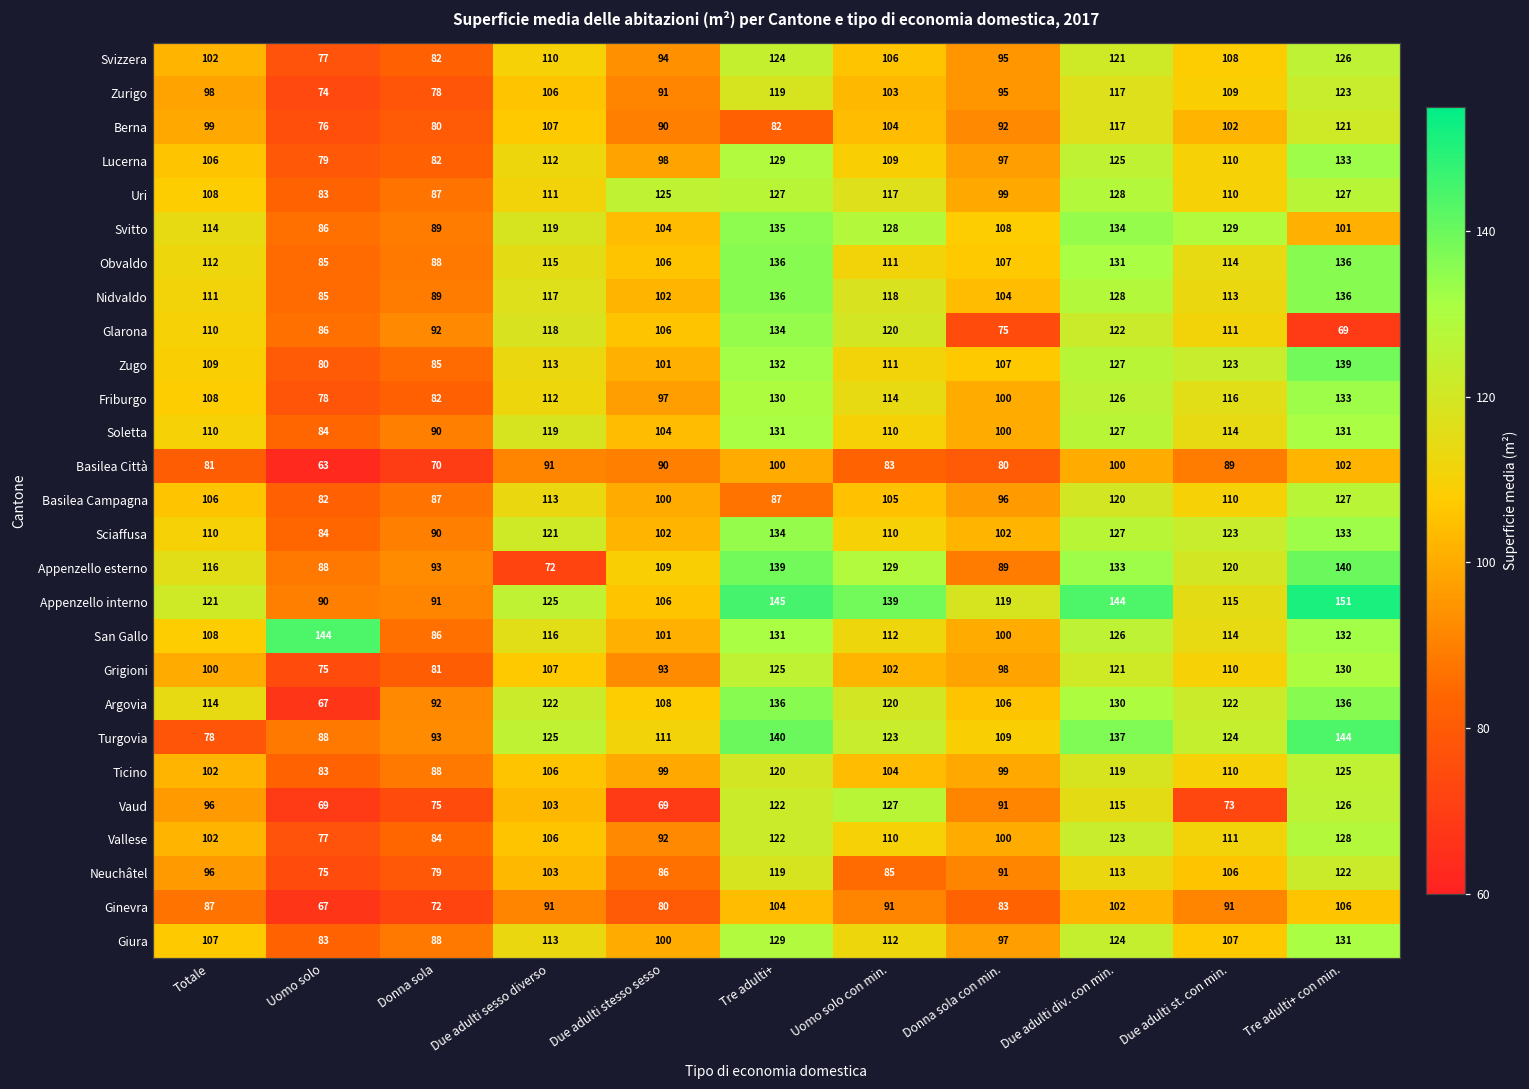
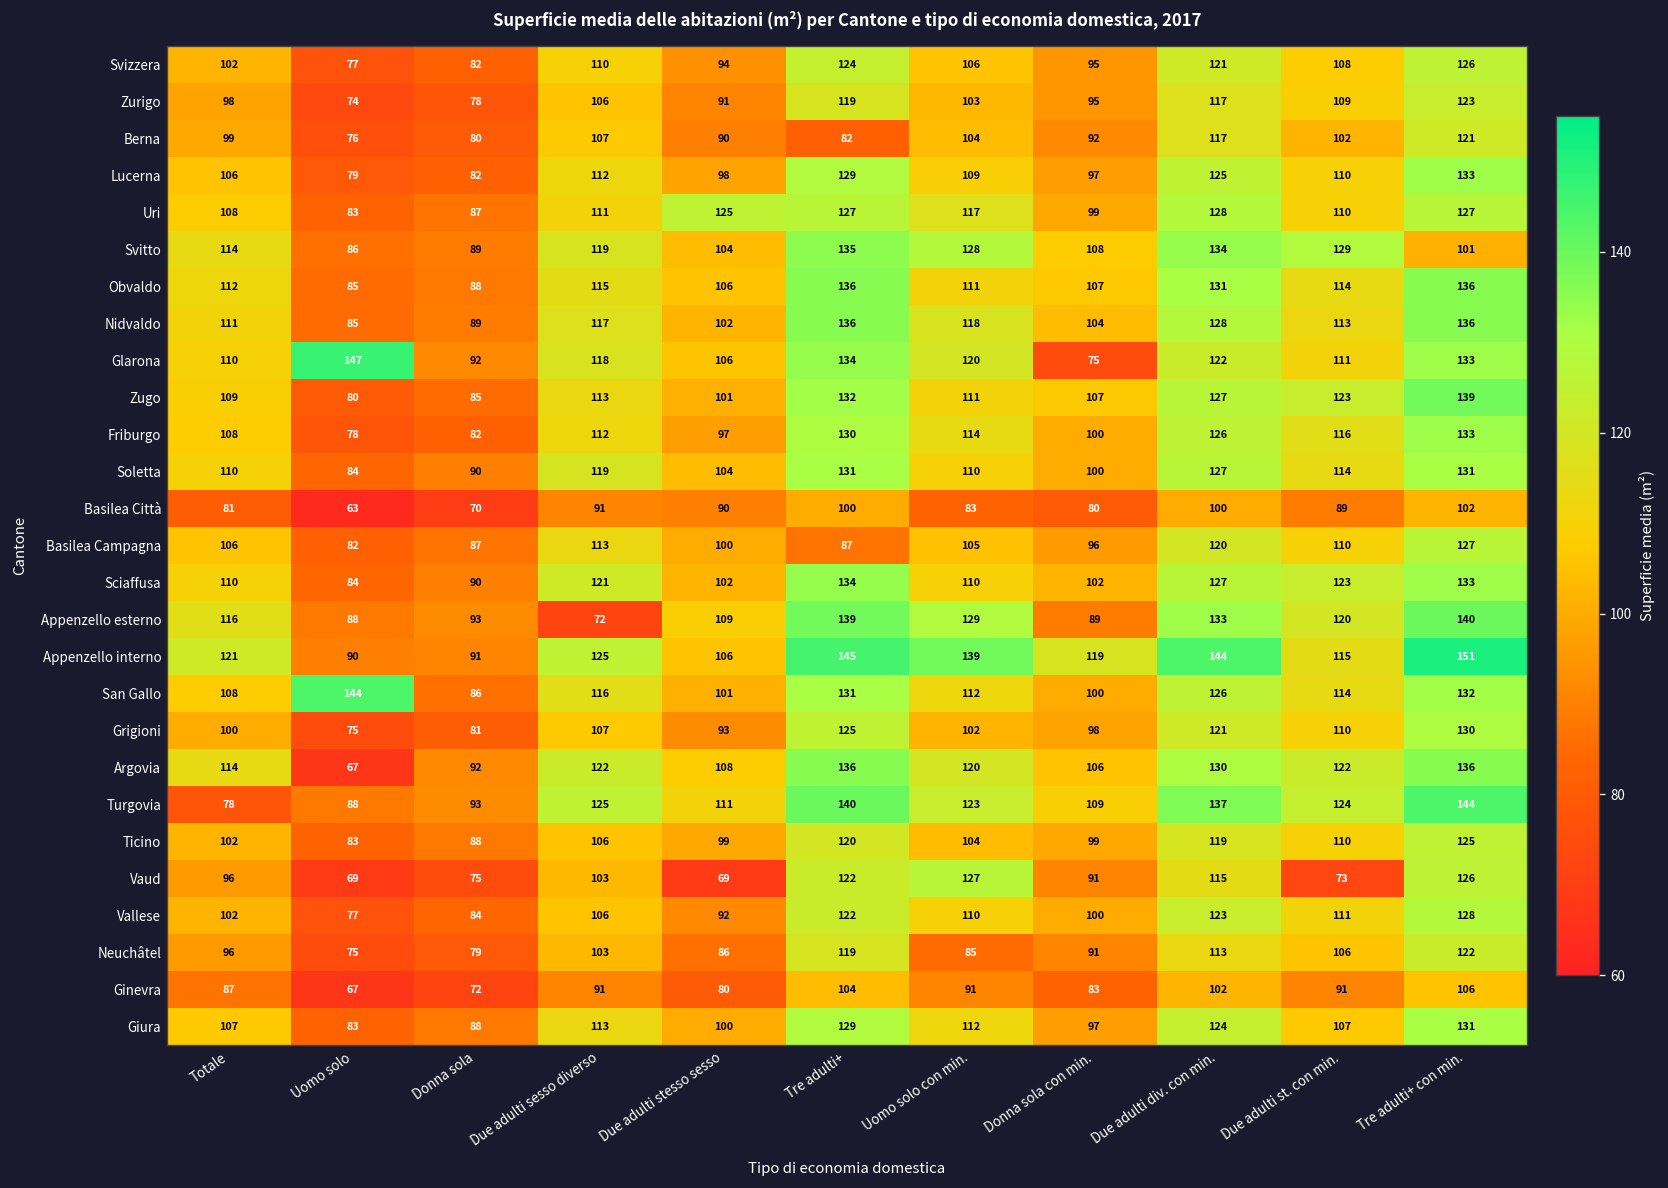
  {
    "Glarona": {
      "Totale": 110,
-     "Uomo solo": 86,
+     "Uomo solo": 147,
      "Donna sola": 92,
      "Due adulti sesso diverso": 118,
      "Due adulti stesso sesso": 106,
      "Tre adulti+": 134,
      "Uomo solo con min.": 120,
      "Donna sola con min.": 75,
      "Due adulti div. con min.": 122,
      "Due adulti st. con min.": 111,
-     "Tre adulti+ con min.": 69
+     "Tre adulti+ con min.": 133
    }
  }
